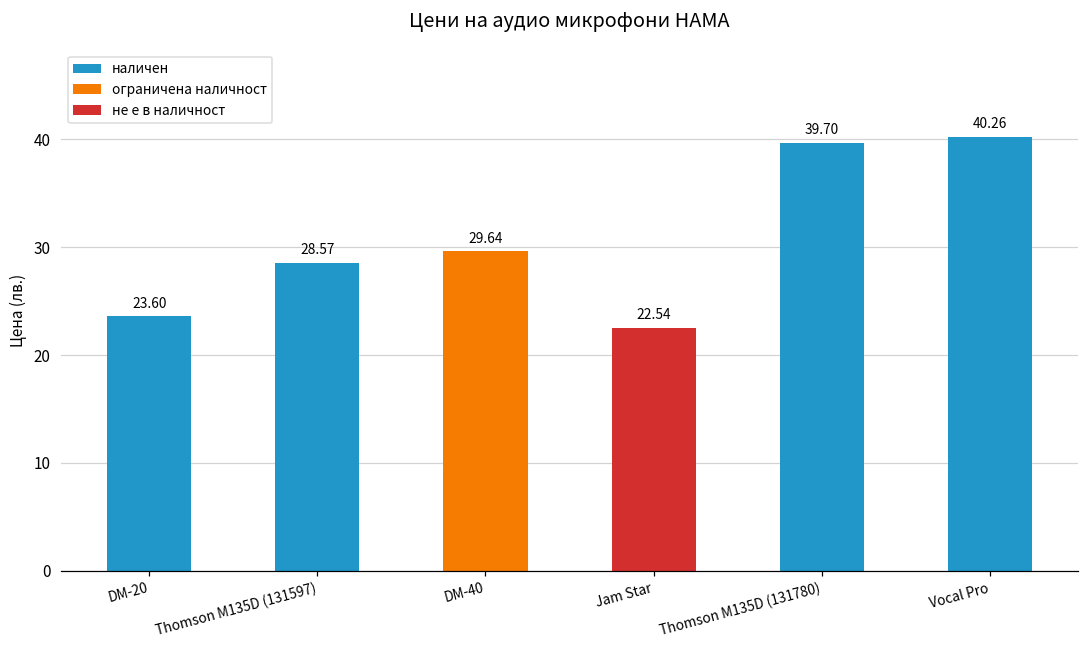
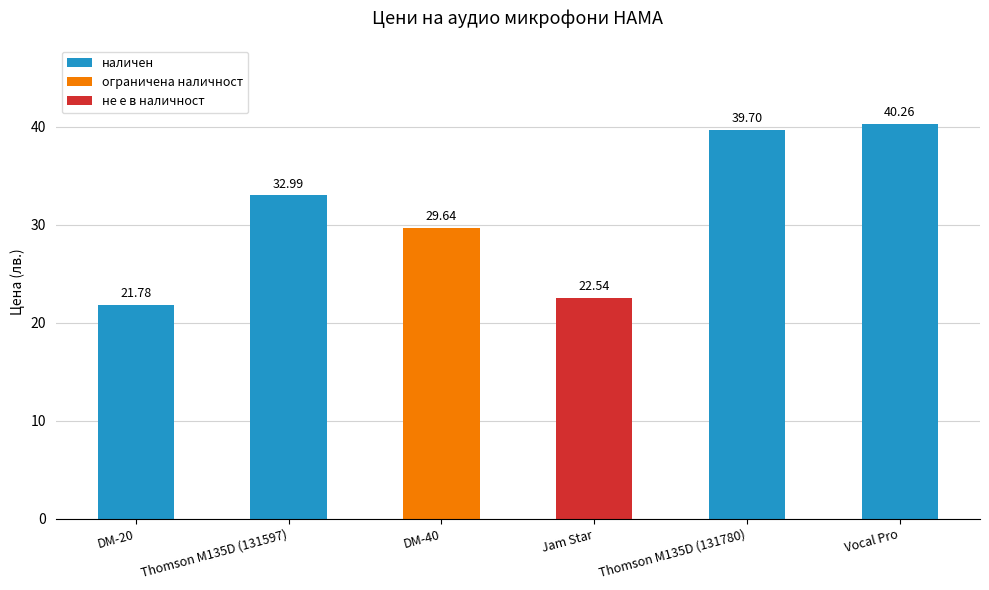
  {
-   "DM-20": 23.60,
-   "Thomson M135D (131597)": 28.57,
+   "DM-20": 21.78,
+   "Thomson M135D (131597)": 32.99,
    "DM-40": 29.64,
    "Jam Star": 22.54,
    "Thomson M135D (131780)": 39.70,
    "Vocal Pro": 40.26
  }
